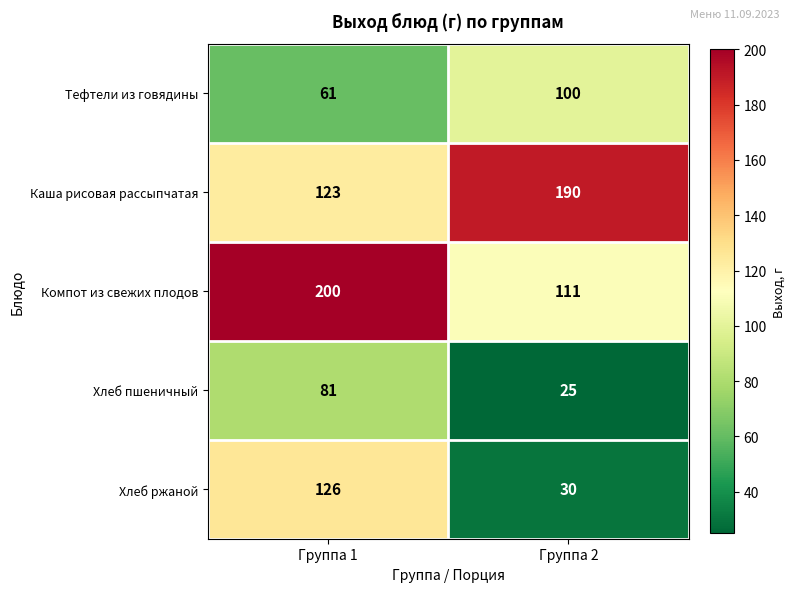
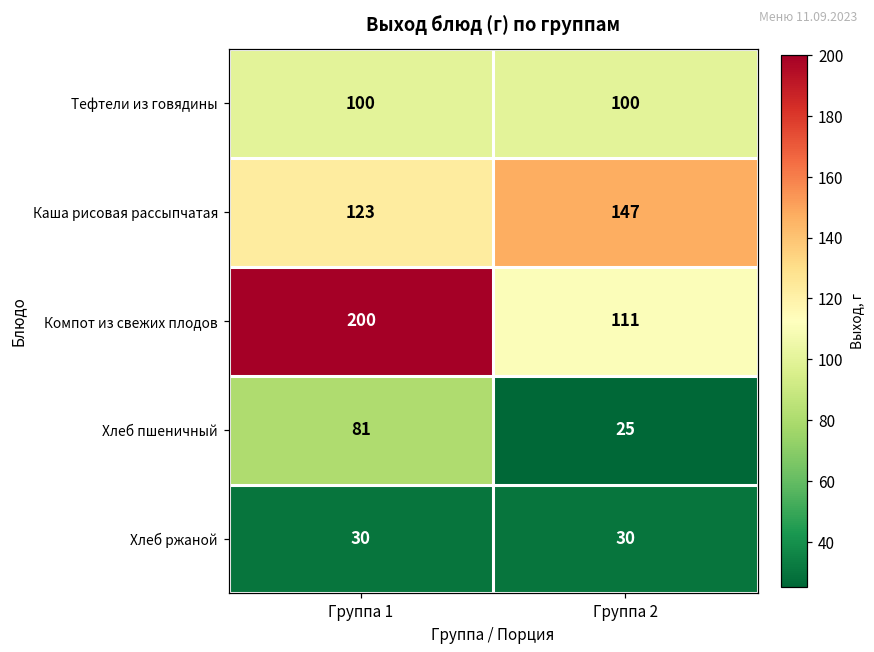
  {
    "Тефтели из говядины": {
-     "Группа 1": 61,
+     "Группа 1": 100,
      "Группа 2": 100
    },
    "Каша рисовая рассыпчатая": {
      "Группа 1": 123,
-     "Группа 2": 190
+     "Группа 2": 147
    },
    "Компот из свежих плодов": {
      "Группа 1": 200,
      "Группа 2": 111
    },
    "Хлеб пшеничный": {
      "Группа 1": 81,
      "Группа 2": 25
    },
    "Хлеб ржаной": {
-     "Группа 1": 126,
+     "Группа 1": 30,
      "Группа 2": 30
    }
  }
